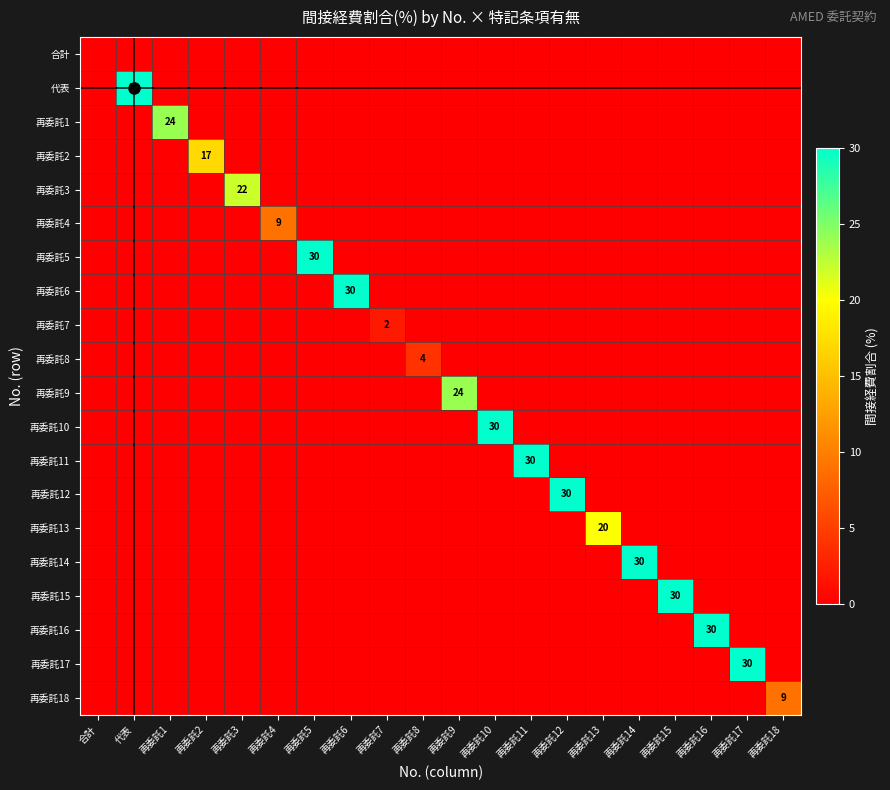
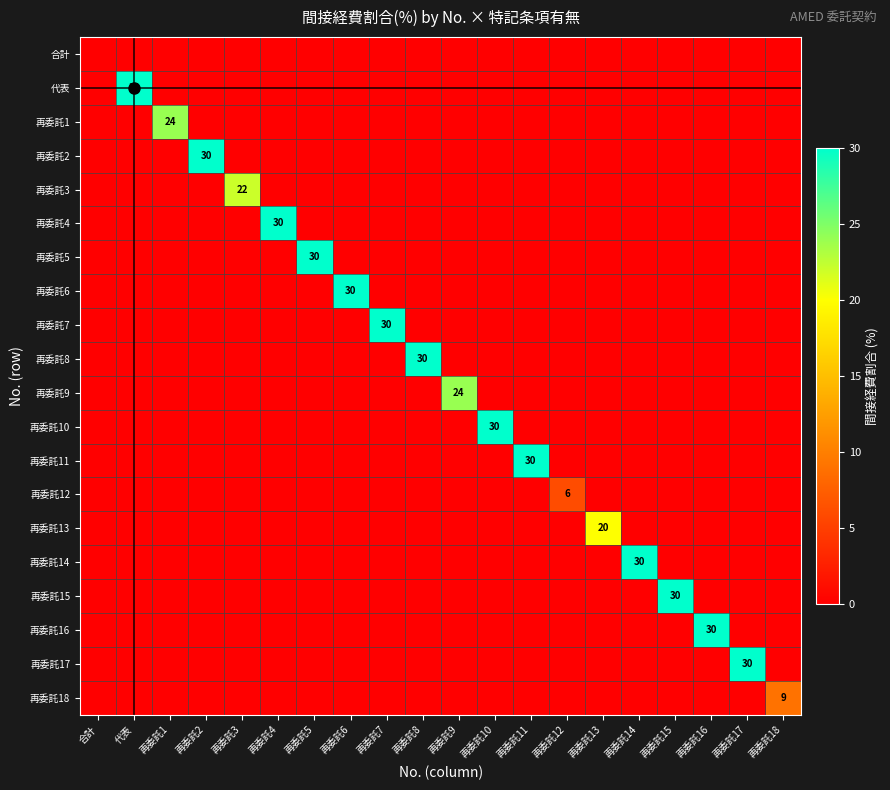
  {
    "再委託1": {
      "再委託1": 24
    },
    "再委託2": {
-     "再委託2": 17
+     "再委託2": 30
    },
    "再委託3": {
      "再委託3": 22
    },
    "再委託4": {
-     "再委託4": 9
+     "再委託4": 30
    },
    "再委託5": {
      "再委託5": 30
    },
    "再委託6": {
      "再委託6": 30
    },
    "再委託7": {
-     "再委託7": 2
+     "再委託7": 30
    },
    "再委託8": {
-     "再委託8": 4
+     "再委託8": 30
    },
    "再委託9": {
      "再委託9": 24
    },
    "再委託10": {
      "再委託10": 30
    },
    "再委託11": {
      "再委託11": 30
    },
    "再委託12": {
-     "再委託12": 30
+     "再委託12": 6
    },
    "再委託13": {
      "再委託13": 20
    },
    "再委託14": {
      "再委託14": 30
    },
    "再委託15": {
      "再委託15": 30
    },
    "再委託16": {
      "再委託16": 30
    },
    "再委託17": {
      "再委託17": 30
    },
    "再委託18": {
      "再委託18": 9
    }
  }
